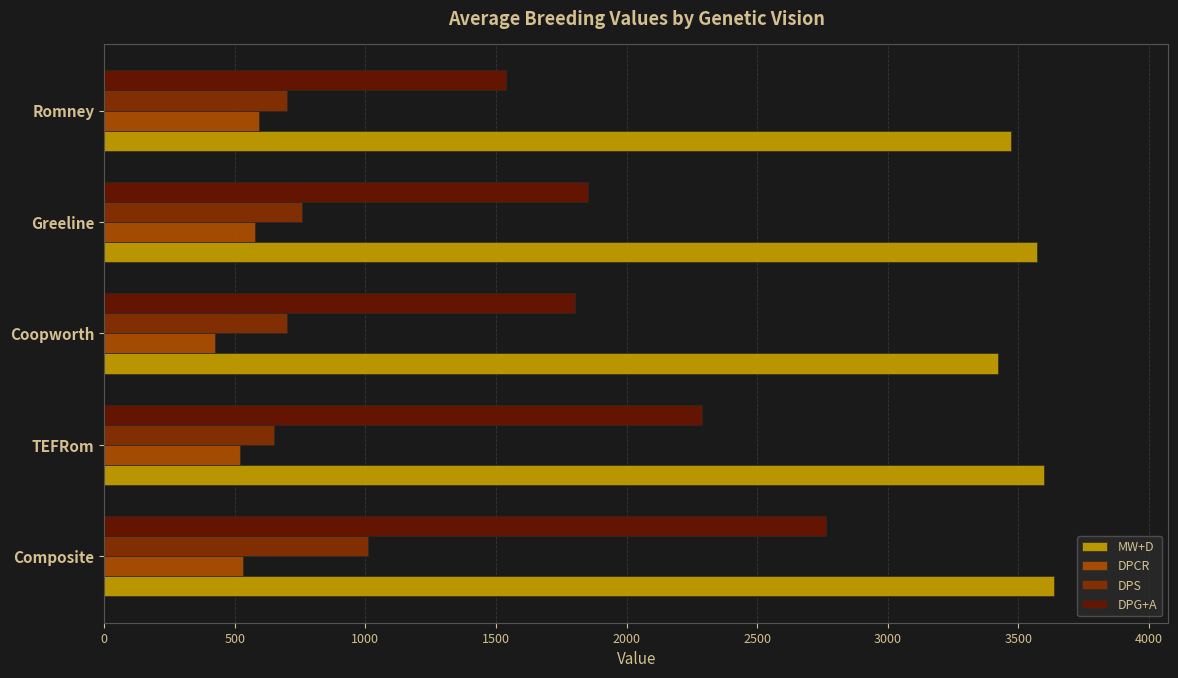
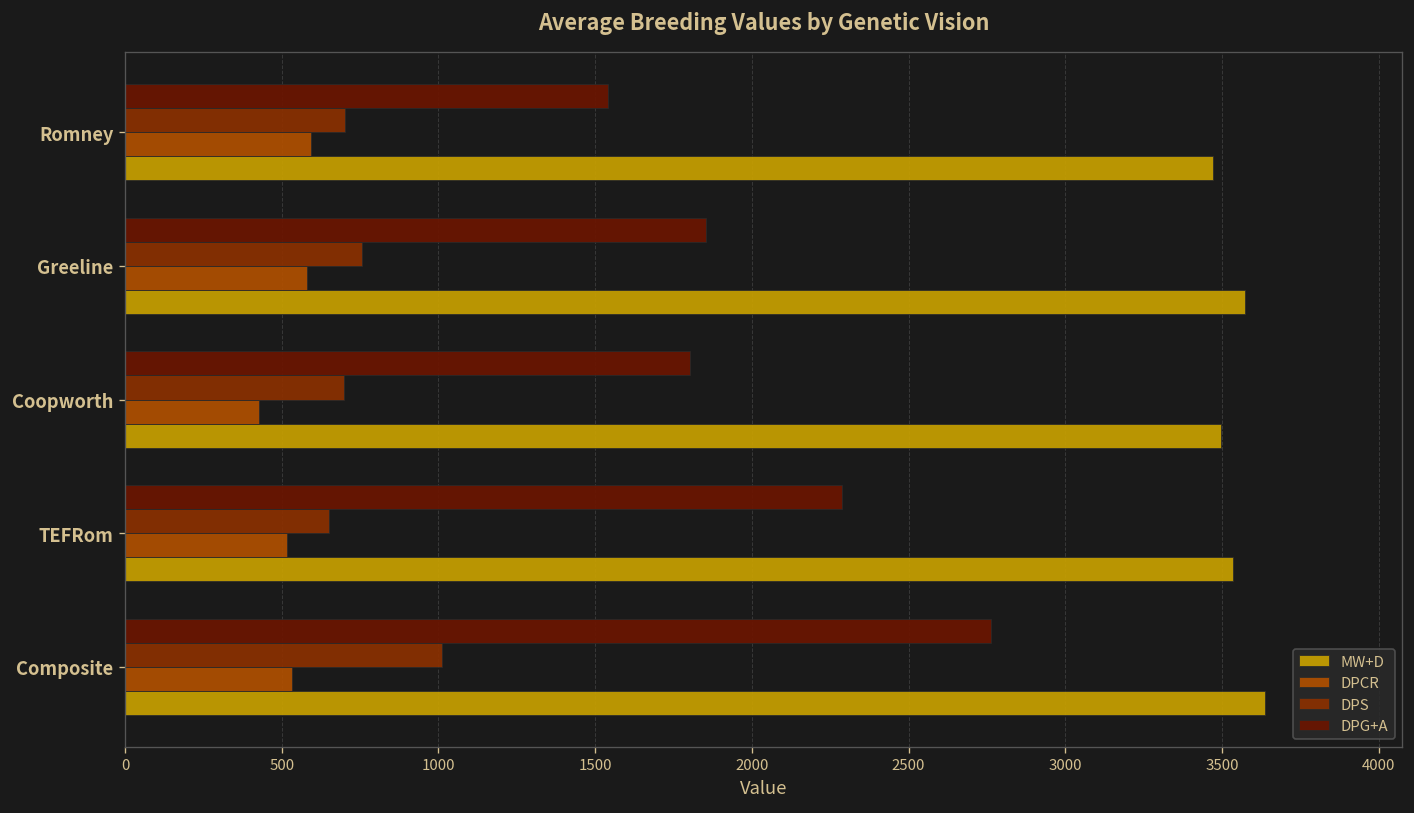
  {
    "MW+D": {
      "Romney": 3470,
      "Greeline": 3570,
-     "Coopworth": 3420,
-     "TEFRom": 3600,
+     "Coopworth": 3500,
+     "TEFRom": 3530,
      "Composite": 3640
    }
  }
